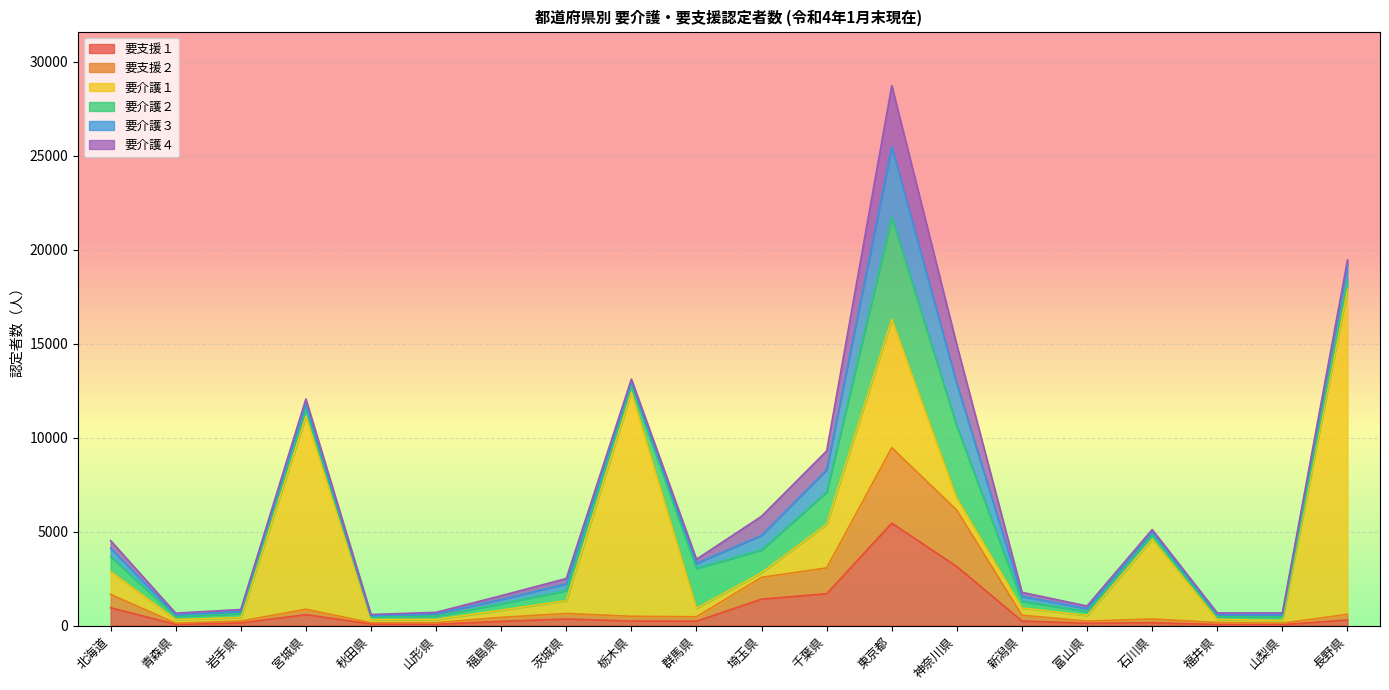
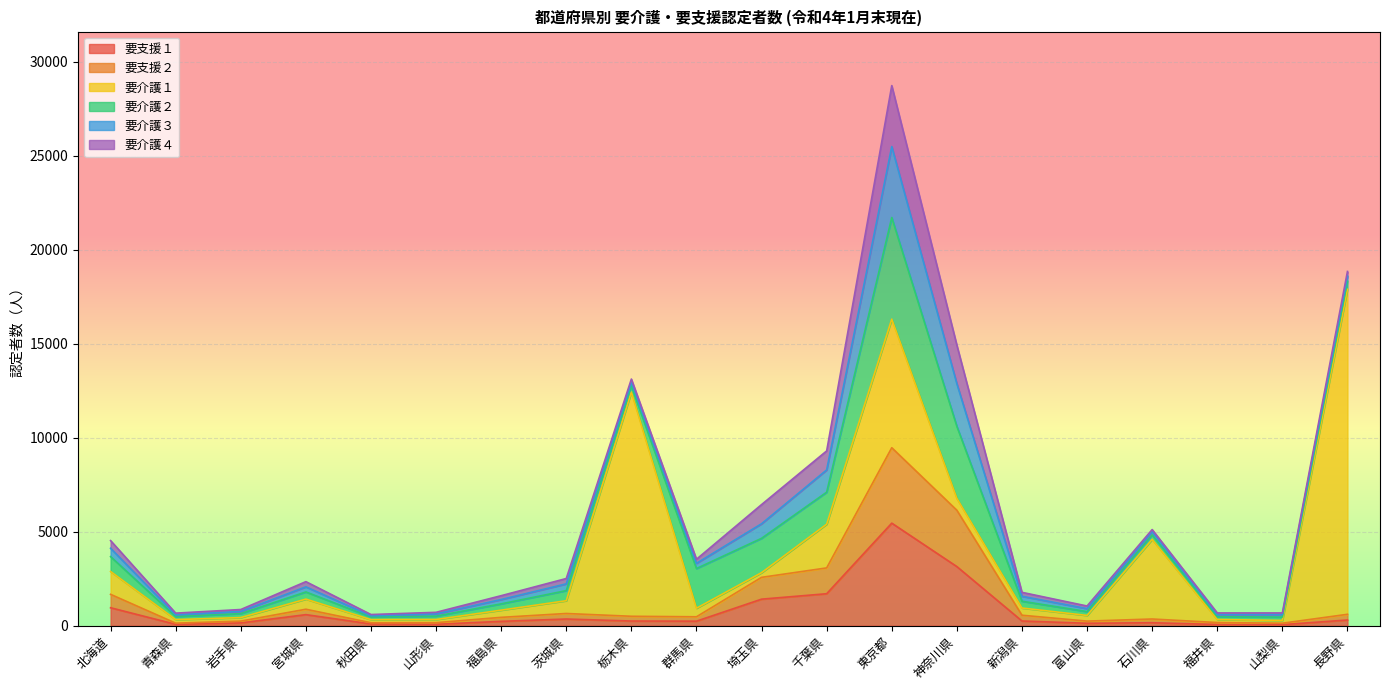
  {
    "要介護１": {
      "北海道": 1200,
      "青森県": 200,
      "岩手県": 200,
-     "宮城県": 10300,
+     "宮城県": 500,
      "秋田県": 200,
      "山形県": 200,
      "福島県": 400,
      "茨城県": 700,
      "栃木県": 11900,
      "群馬県": 500,
      "埼玉県": 200,
      "千葉県": 2300,
      "東京都": 6800,
      "神奈川県": 600,
      "新潟県": 400,
      "富山県": 300,
      "石川県": 4200,
      "福井県": 200,
      "山梨県": 100,
      "長野県": 17300
    },
    "要介護２": {
      "北海道": 800,
      "宮城県": 400,
      "福島県": 300,
      "茨城県": 500,
      "栃木県": 300,
      "群馬県": 2100,
-     "埼玉県": 1200,
+     "埼玉県": 1800,
      "千葉県": 1700,
      "東京都": 5400,
      "神奈川県": 3800,
      "新潟県": 400,
      "富山県": 200,
      "石川県": 200,
      "長野県": 400
    },
    "要介護３": {
      "北海道": 400,
      "宮城県": 300,
      "福島県": 200,
      "茨城県": 400,
      "栃木県": 200,
      "群馬県": 300,
      "埼玉県": 800,
      "千葉県": 1200,
      "東京都": 3800,
      "神奈川県": 2300,
      "新潟県": 300,
      "富山県": 200,
-     "長野県": 900
+     "長野県": 300
    },
    "要介護４": {
      "北海道": 400,
      "宮城県": 300,
      "福島県": 200,
      "茨城県": 300,
      "栃木県": 200,
      "群馬県": 200,
      "埼玉県": 1000,
      "千葉県": 1000,
      "東京都": 3200,
      "神奈川県": 2100,
      "新潟県": 200,
      "富山県": 100,
      "長野県": 200
    }
  }
